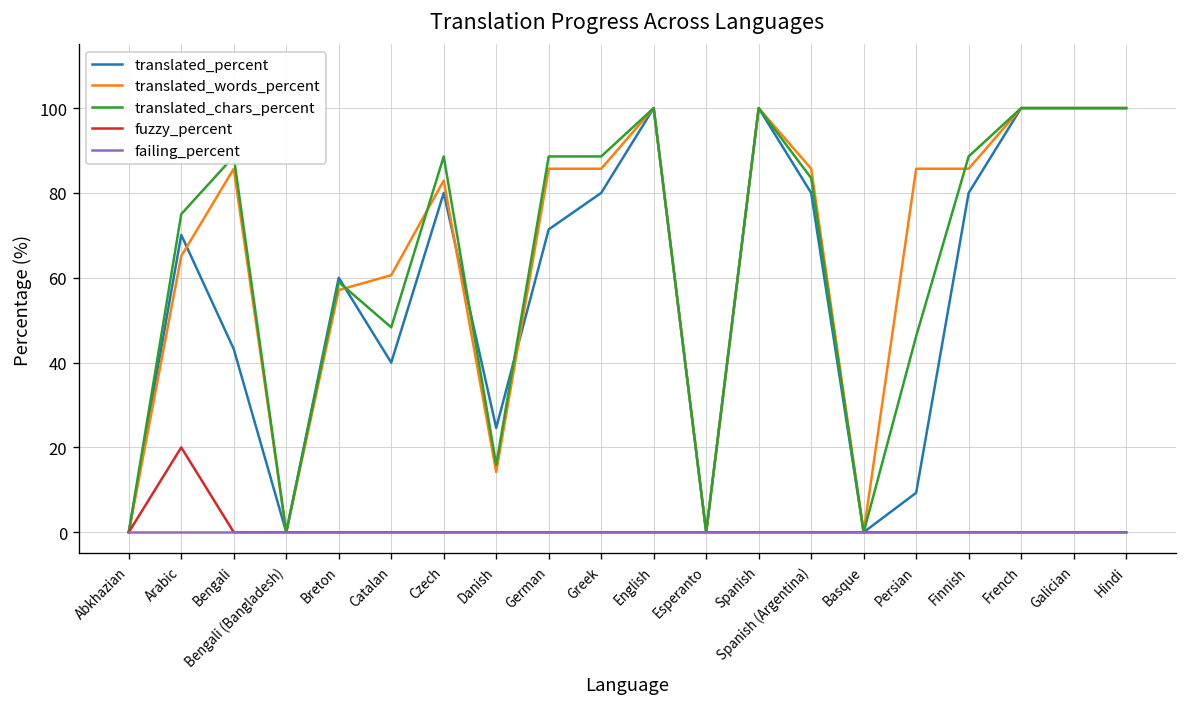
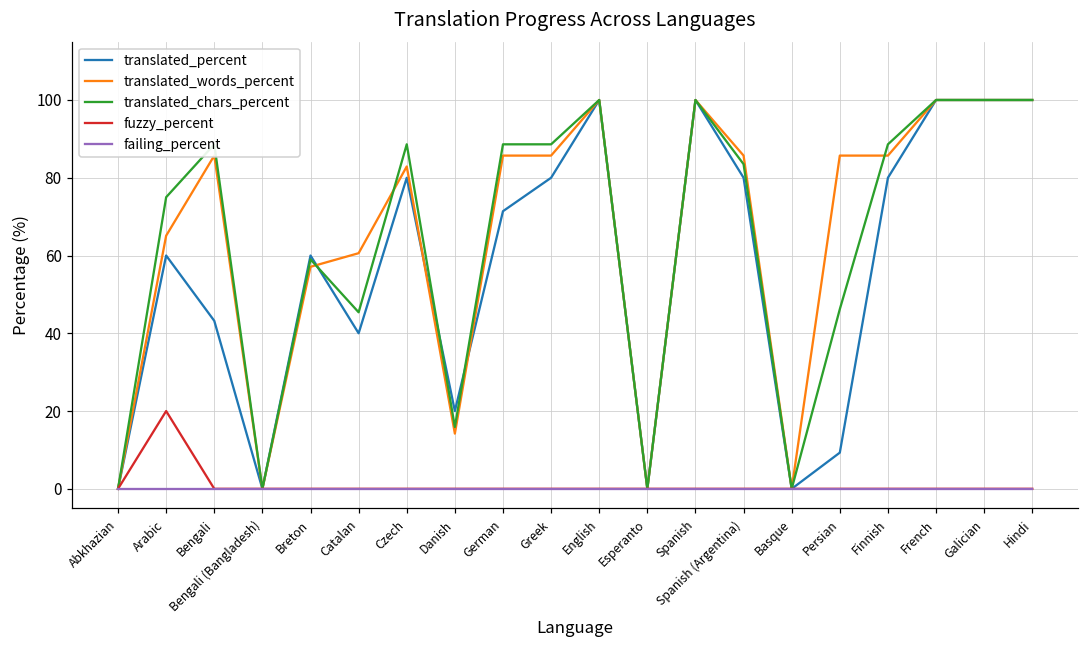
  {
    "translated_percent": {
-     "Arabic": 70,
+     "Arabic": 60,
      "Bengali": 43,
      "Breton": 60,
      "Catalan": 40,
      "Czech": 80,
-     "Danish": 25,
+     "Danish": 20,
      "German": 71,
      "Greek": 80,
      "Spanish (Argentina)": 80,
      "Persian": 9,
      "Finnish": 80
    },
    "translated_words_percent": {
      "Arabic": 65,
      "Breton": 57,
      "Catalan": 61,
      "Czech": 83,
      "Danish": 14,
      "German": 86,
      "Greek": 86,
      "Spanish (Argentina)": 86,
      "Persian": 86,
      "Finnish": 86
    },
    "translated_chars_percent": {
      "Arabic": 75,
      "Breton": 59,
-     "Catalan": 48,
+     "Catalan": 45,
      "Czech": 89,
      "Danish": 16,
      "German": 89,
      "Greek": 89,
      "Spanish (Argentina)": 84,
      "Persian": 46,
      "Finnish": 89
    },
    "fuzzy_percent": {
      "Arabic": 20
    },
    "failing_percent": {
      "Arabic": 0
    }
  }
